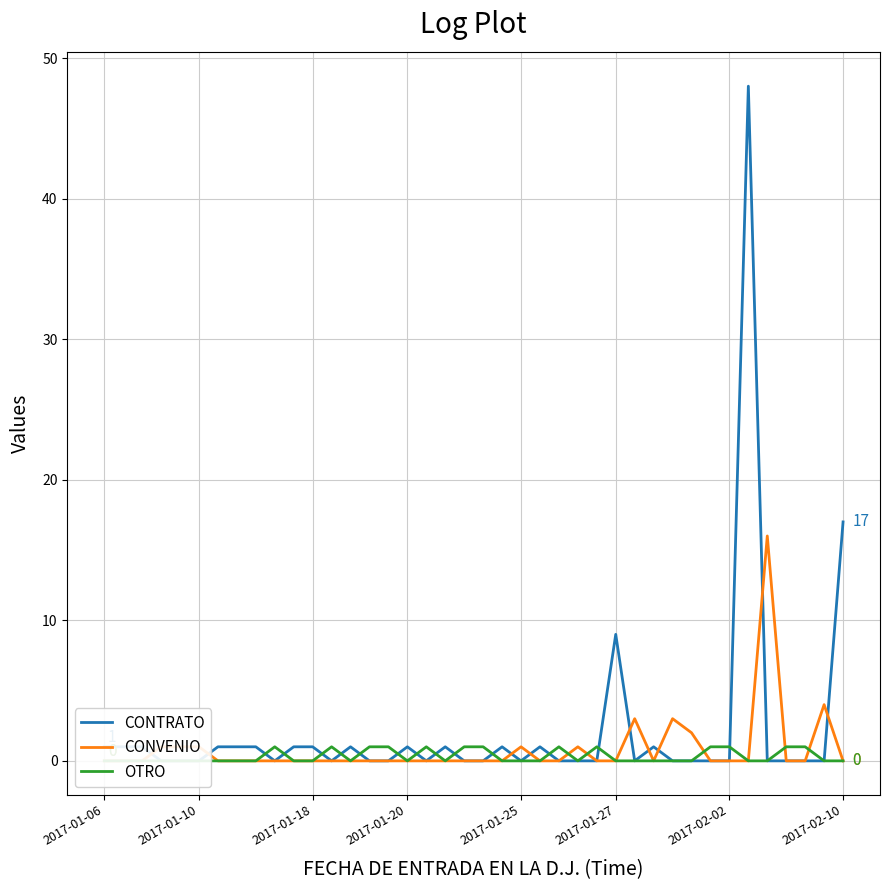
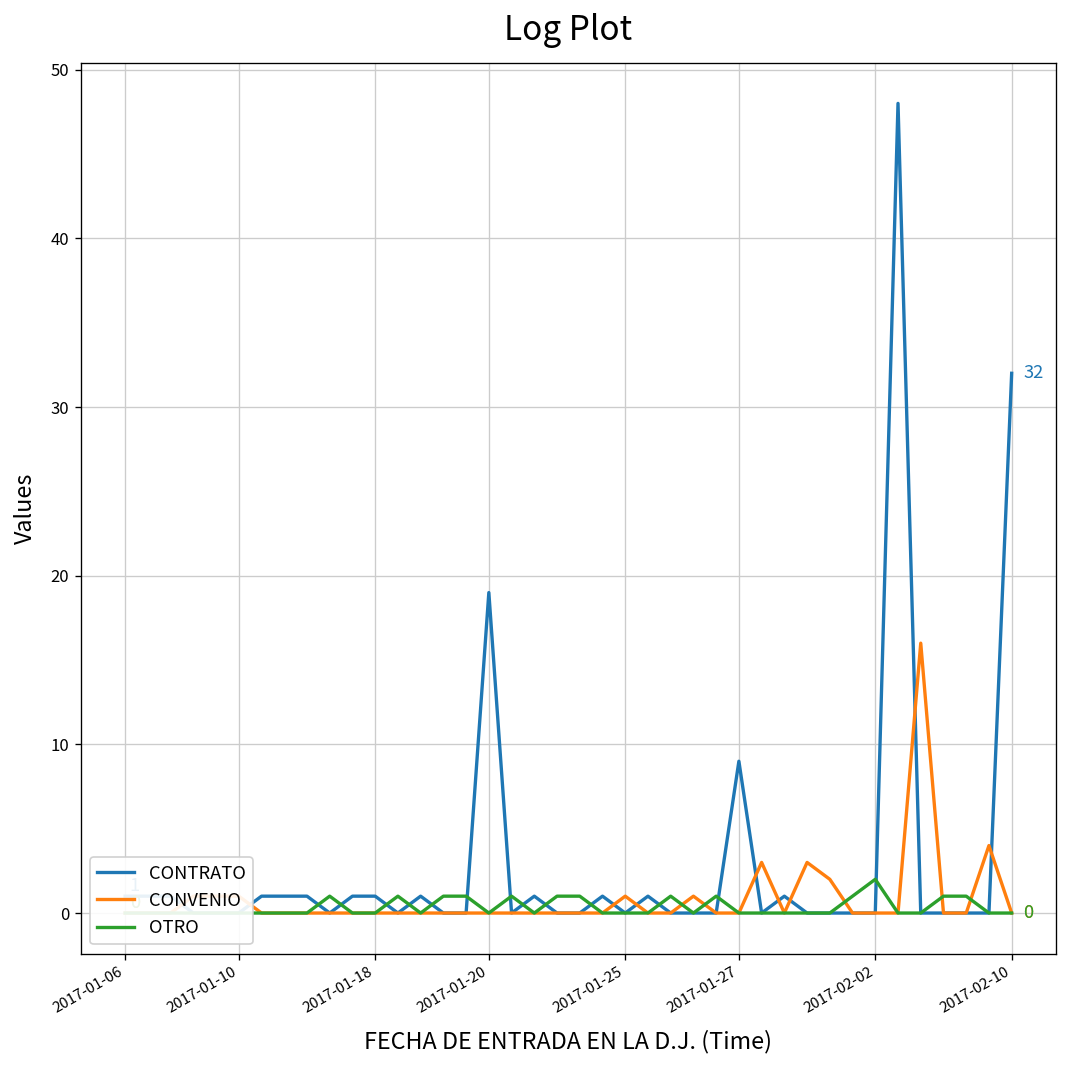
  {
    "CONTRATO": {
-     "2017-01-20": 1,
-     "2017-02-10": 17
+     "2017-01-20": 19,
+     "2017-02-10": 32
    },
    "OTRO": {
-     "2017-02-02": 1
+     "2017-02-02": 2
    }
  }
